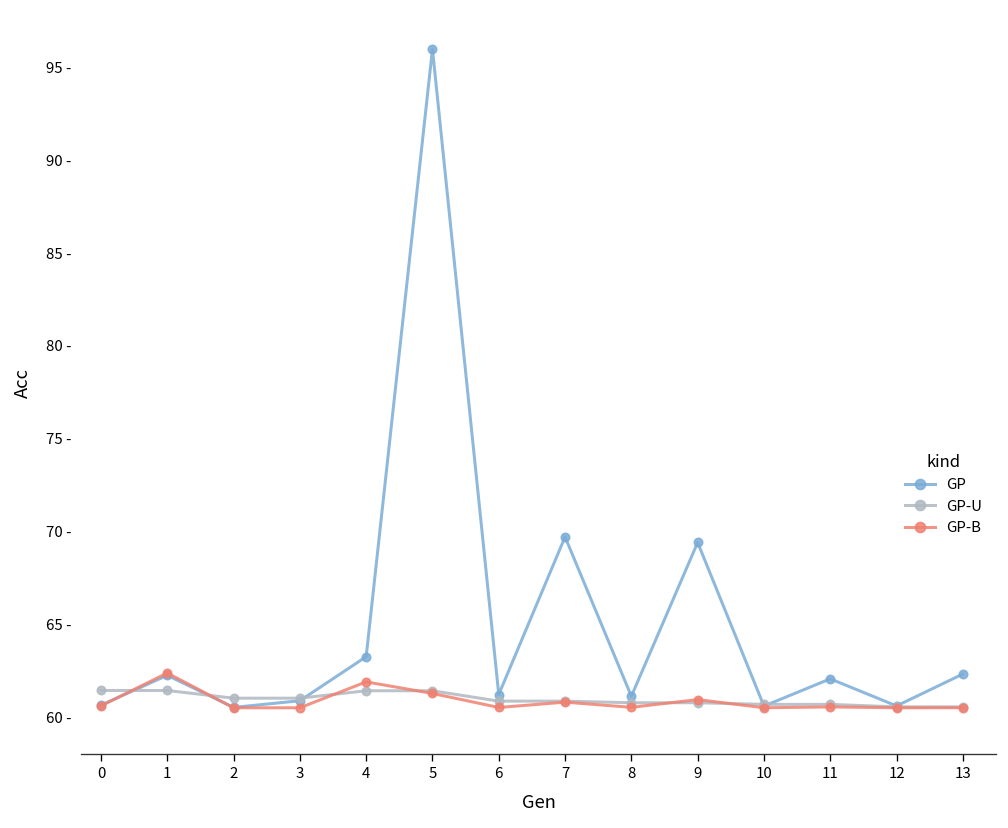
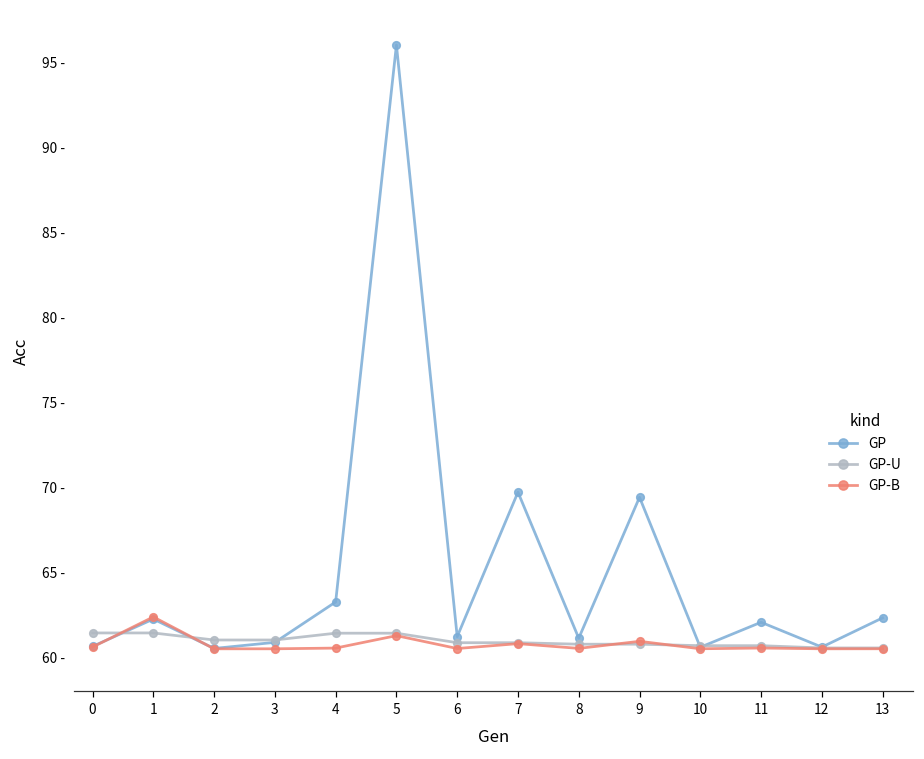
  {
    "GP-B": {
      "3": "60.5 -",
-     "4": "61.9 -",
+     "4": "60.5 -",
      "6": "60.5 -",
      "8": "60.5 -",
      "9": "60.9 -"
    }
  }
